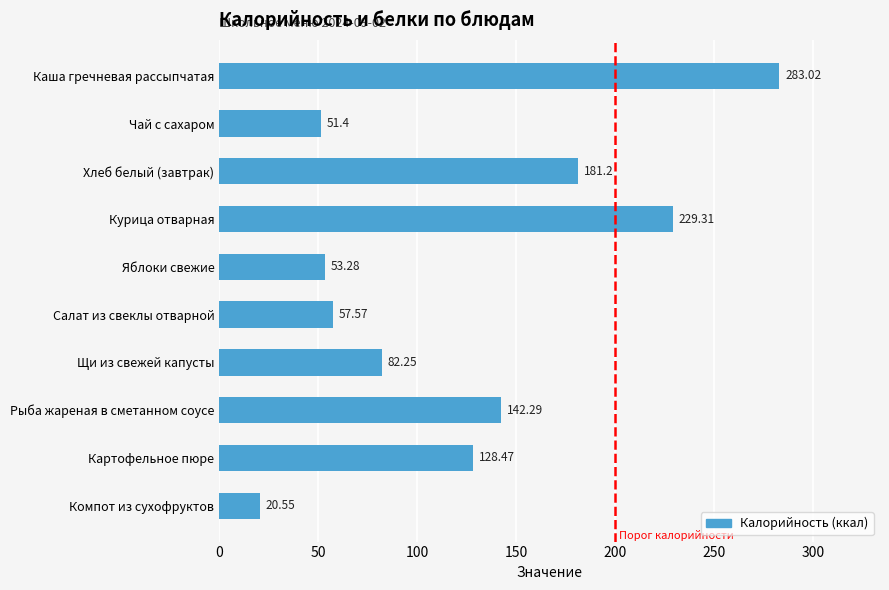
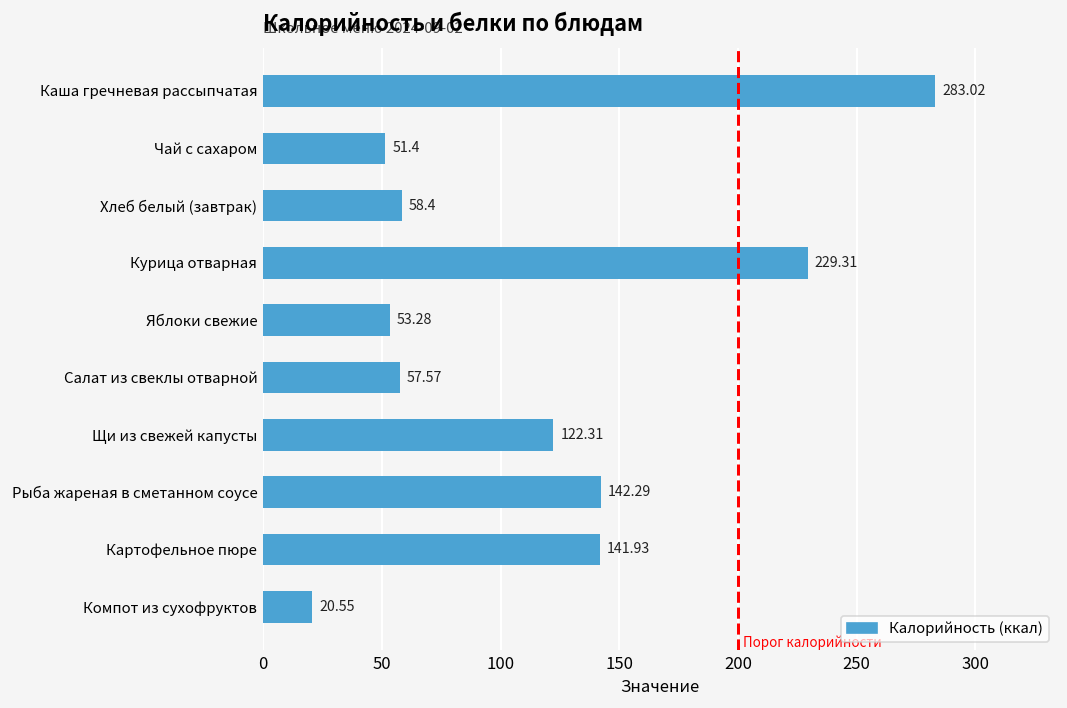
  {
    "Каша гречневая рассыпчатая": 283.02,
    "Чай с сахаром": 51.4,
-   "Хлеб белый (завтрак)": 181.2,
+   "Хлеб белый (завтрак)": 58.4,
    "Курица отварная": 229.31,
    "Яблоки свежие": 53.28,
    "Салат из свеклы отварной": 57.57,
-   "Щи из свежей капусты": 82.25,
+   "Щи из свежей капусты": 122.31,
    "Рыба жареная в сметанном соусе": 142.29,
-   "Картофельное пюре": 128.47,
+   "Картофельное пюре": 141.93,
    "Компот из сухофруктов": 20.55
  }
